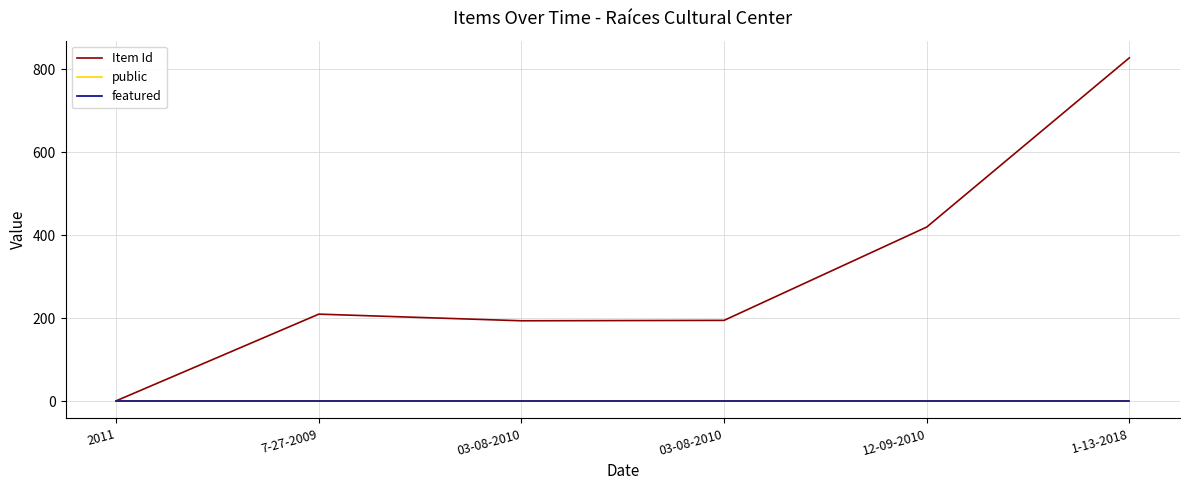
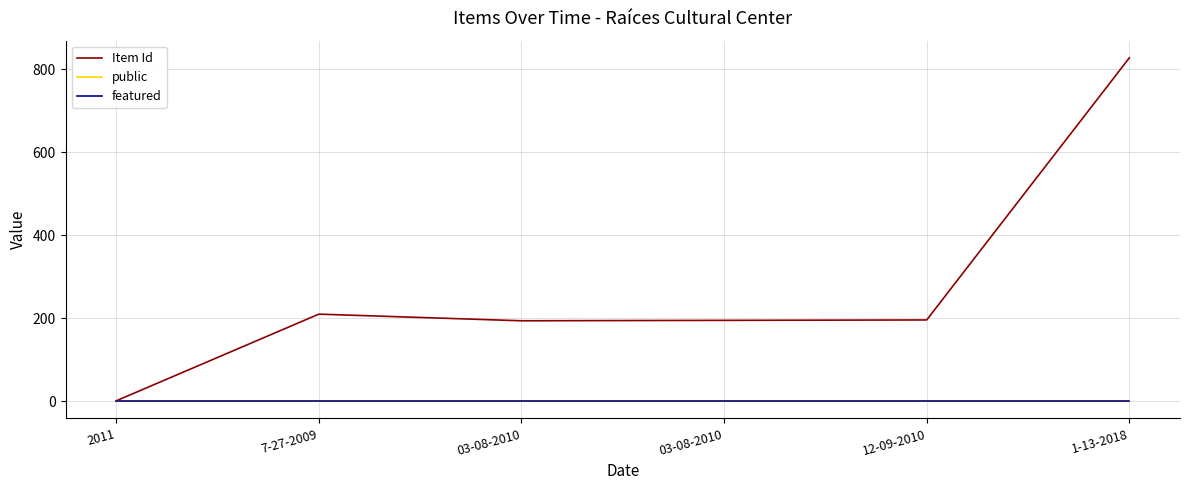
  {
    "Item Id": {
      "7-27-2009": 210,
-     "12-09-2010": 420,
+     "12-09-2010": 200,
      "1-13-2018": 830
    },
    "featured": {
      "7-27-2009": 0,
      "12-09-2010": 0,
      "1-13-2018": 0
    }
  }
